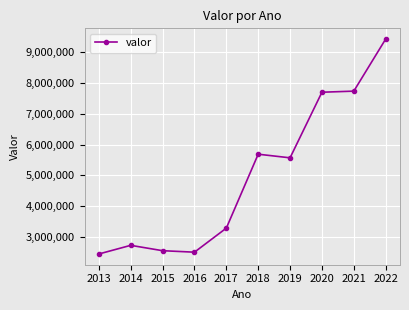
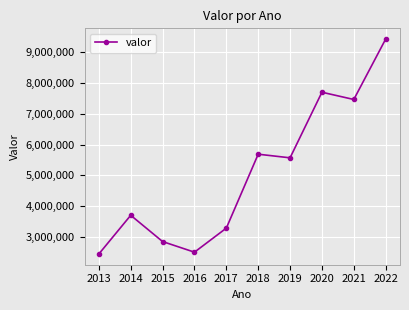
  {
    "2013": "2,400,000",
-   "2014": "2,700,000",
-   "2015": "2,600,000",
+   "2014": "3,700,000",
+   "2015": "2,900,000",
    "2016": "2,500,000",
    "2017": "3,300,000",
    "2018": "5,700,000",
    "2019": "5,600,000",
    "2020": "7,700,000",
-   "2021": "7,700,000",
+   "2021": "7,500,000",
    "2022": "9,400,000"
  }
